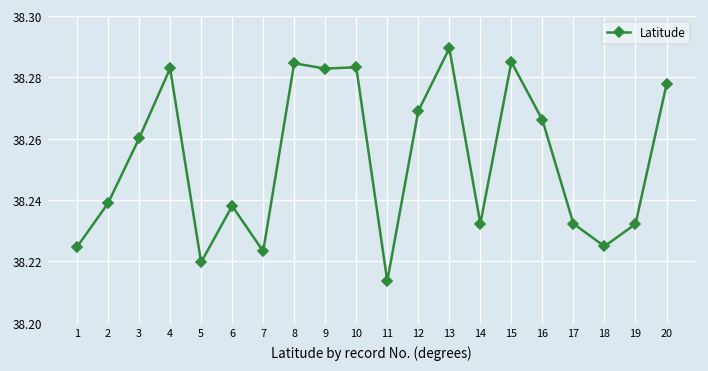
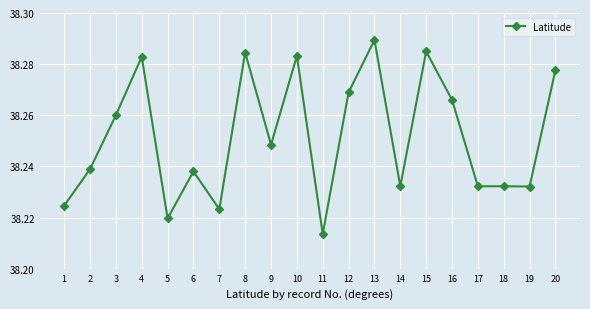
  {
    "1": 38.225,
    "2": 38.239,
    "3": 38.260,
    "4": 38.283,
    "5": 38.220,
    "6": 38.238,
    "7": 38.223,
    "8": 38.285,
-   "9": 38.283,
+   "9": 38.248,
    "10": 38.283,
    "11": 38.214,
    "12": 38.269,
    "13": 38.289,
    "14": 38.232,
    "15": 38.285,
    "16": 38.266,
    "17": 38.232,
-   "18": 38.225,
+   "18": 38.232,
    "19": 38.232,
    "20": 38.278
  }
